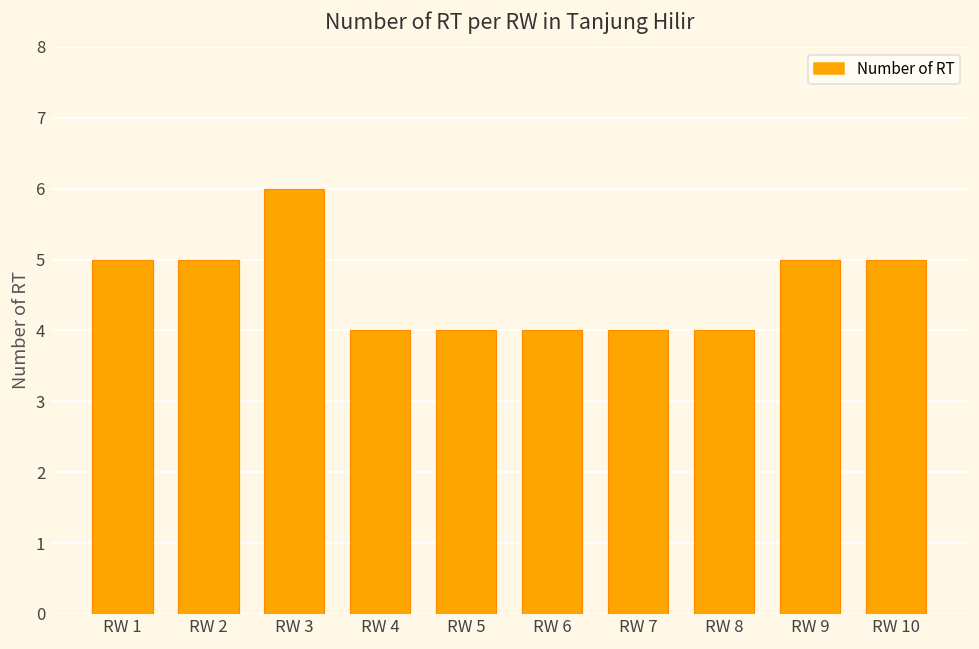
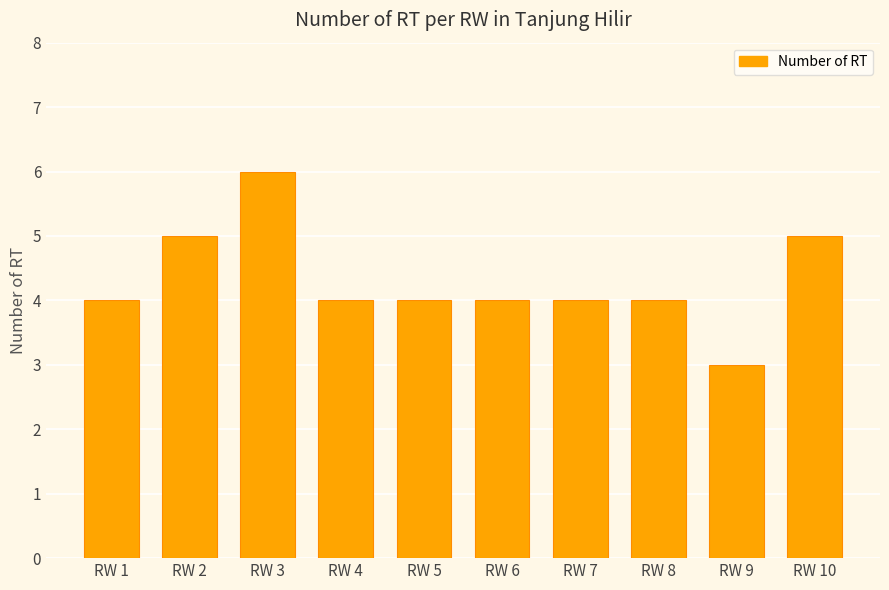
  {
-   "RW 1": 5,
+   "RW 1": 4,
    "RW 2": 5,
    "RW 3": 6,
    "RW 4": 4,
    "RW 5": 4,
    "RW 6": 4,
    "RW 7": 4,
    "RW 8": 4,
-   "RW 9": 5,
+   "RW 9": 3,
    "RW 10": 5
  }
